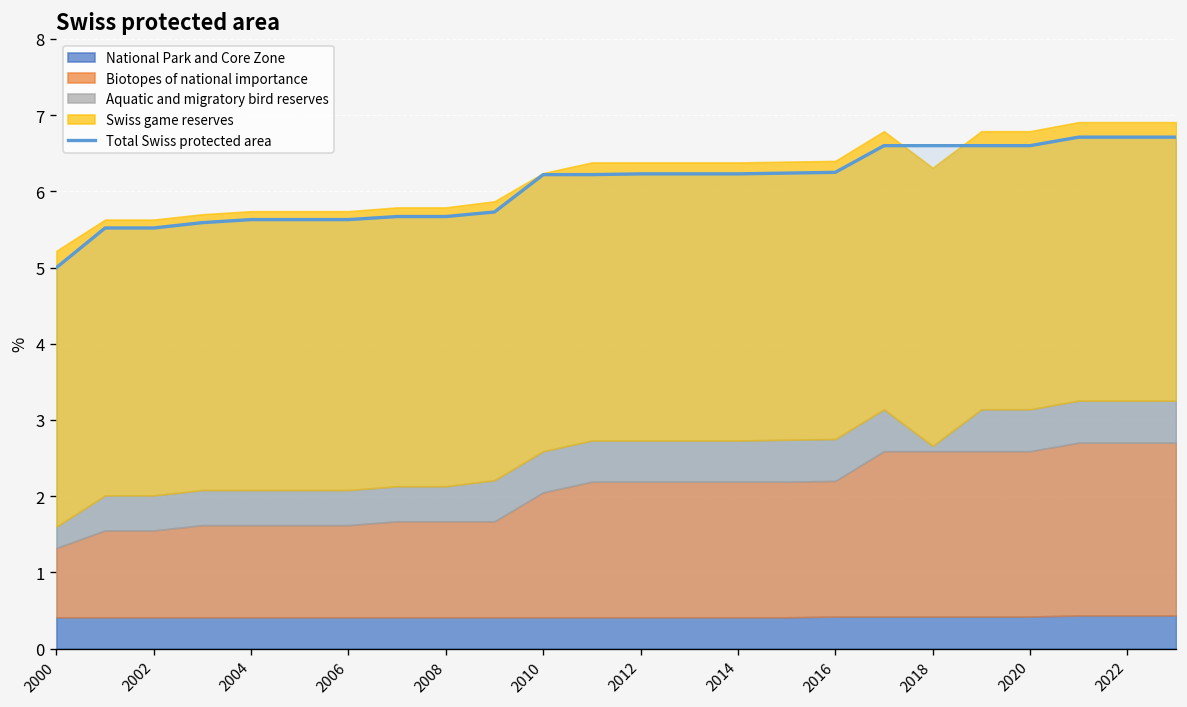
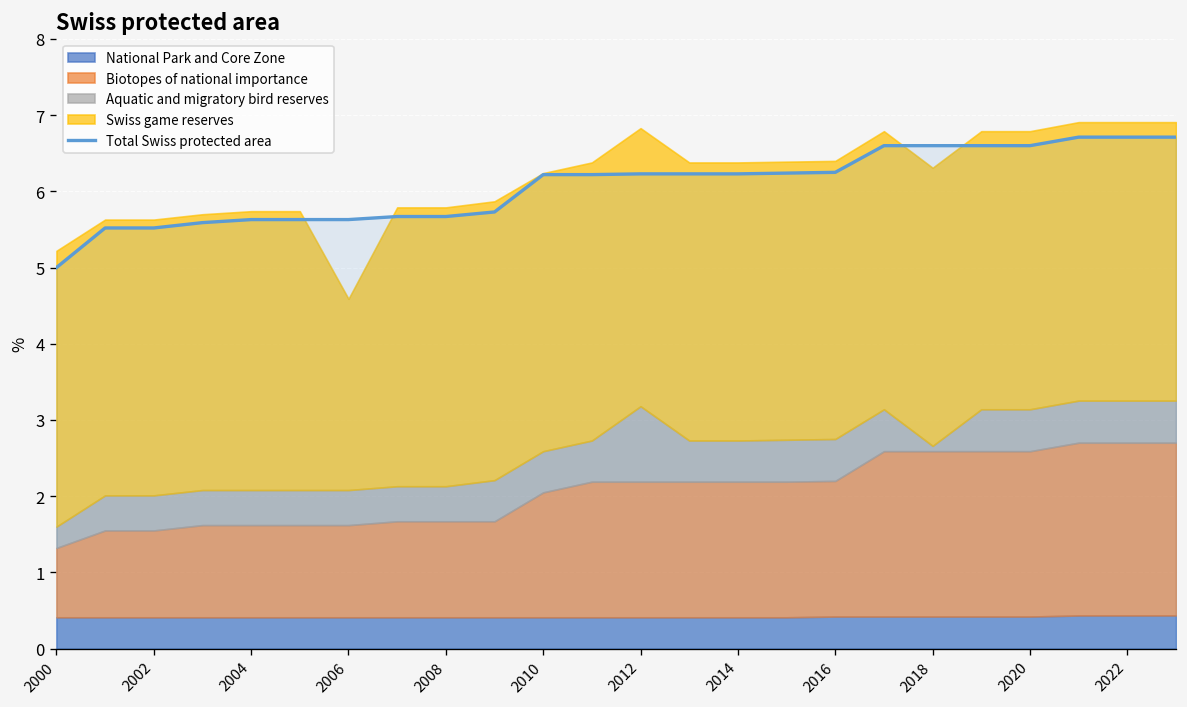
  {
    "Biotopes of national importance": {
      "2000": 0.9,
      "2002": 1.1,
      "2004": 1.2,
      "2006": 1.2,
      "2008": 1.3,
      "2010": 1.6,
      "2012": 1.8,
      "2014": 1.8,
      "2016": 1.8,
      "2018": 2.2,
      "2020": 2.2,
      "2022": 2.3
    },
    "Aquatic and migratory bird reserves": {
      "2000": 0.3,
      "2002": 0.5,
      "2004": 0.5,
      "2006": 0.5,
      "2008": 0.5,
      "2010": 0.5,
-     "2012": 0.5,
+     "2012": 1.0,
      "2014": 0.5,
      "2016": 0.5,
      "2018": 0.1,
      "2020": 0.5,
      "2022": 0.6
    },
    "Swiss game reserves": {
      "2000": 3.6,
      "2002": 3.6,
      "2004": 3.7,
-     "2006": 3.7,
+     "2006": 2.5,
      "2008": 3.7,
      "2012": 3.7,
      "2014": 3.7,
      "2016": 3.7,
      "2018": 3.7,
      "2020": 3.6,
      "2022": 3.7
    }
  }
